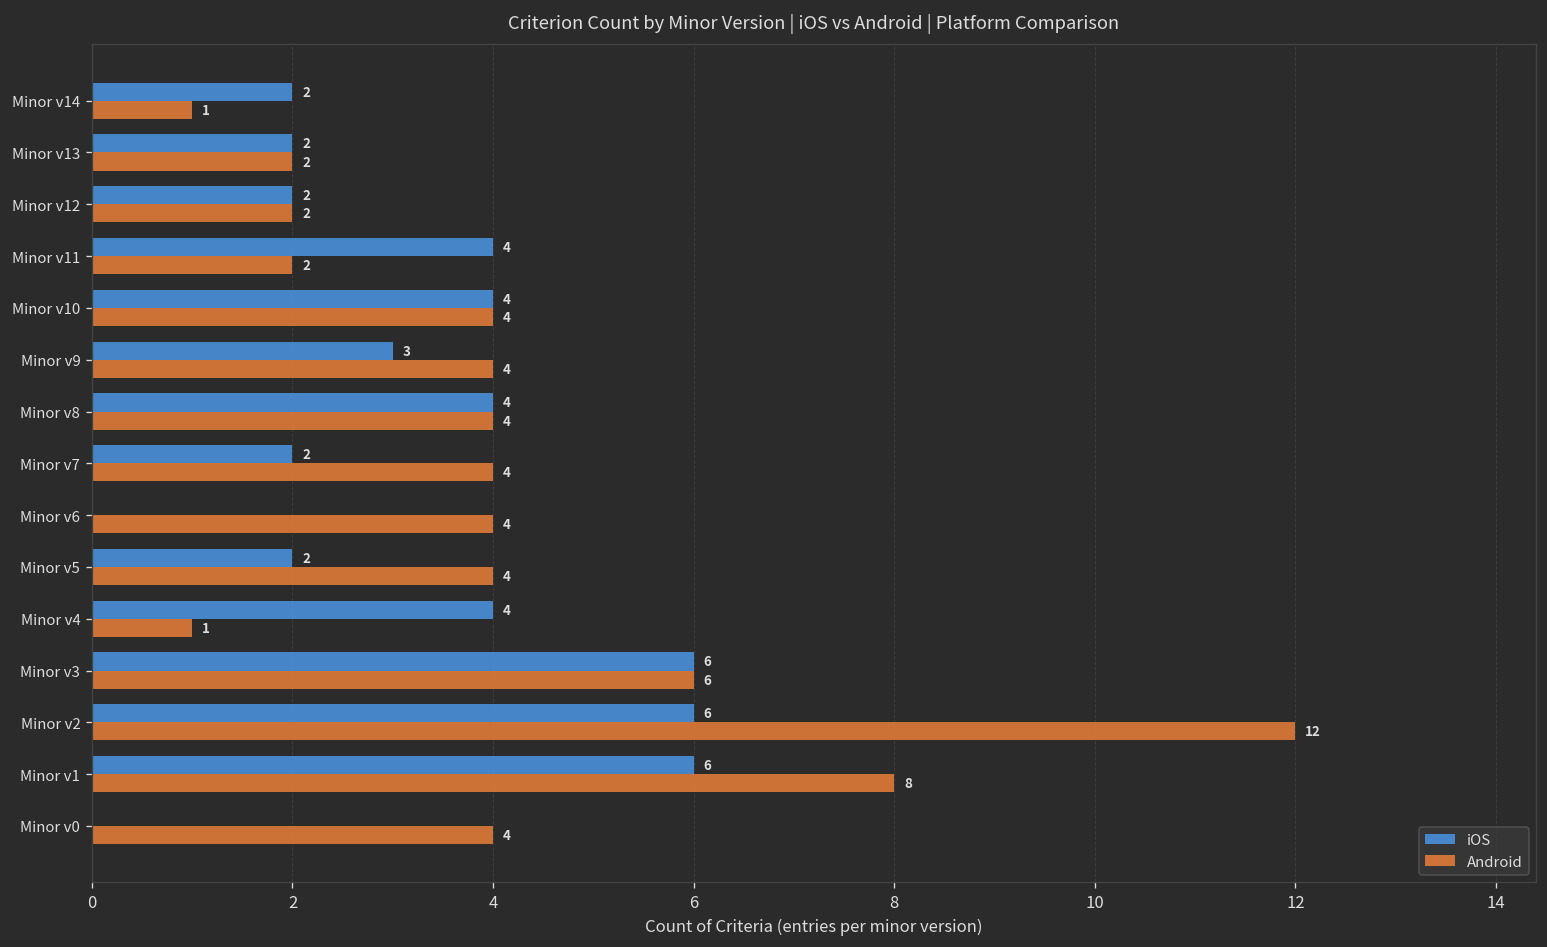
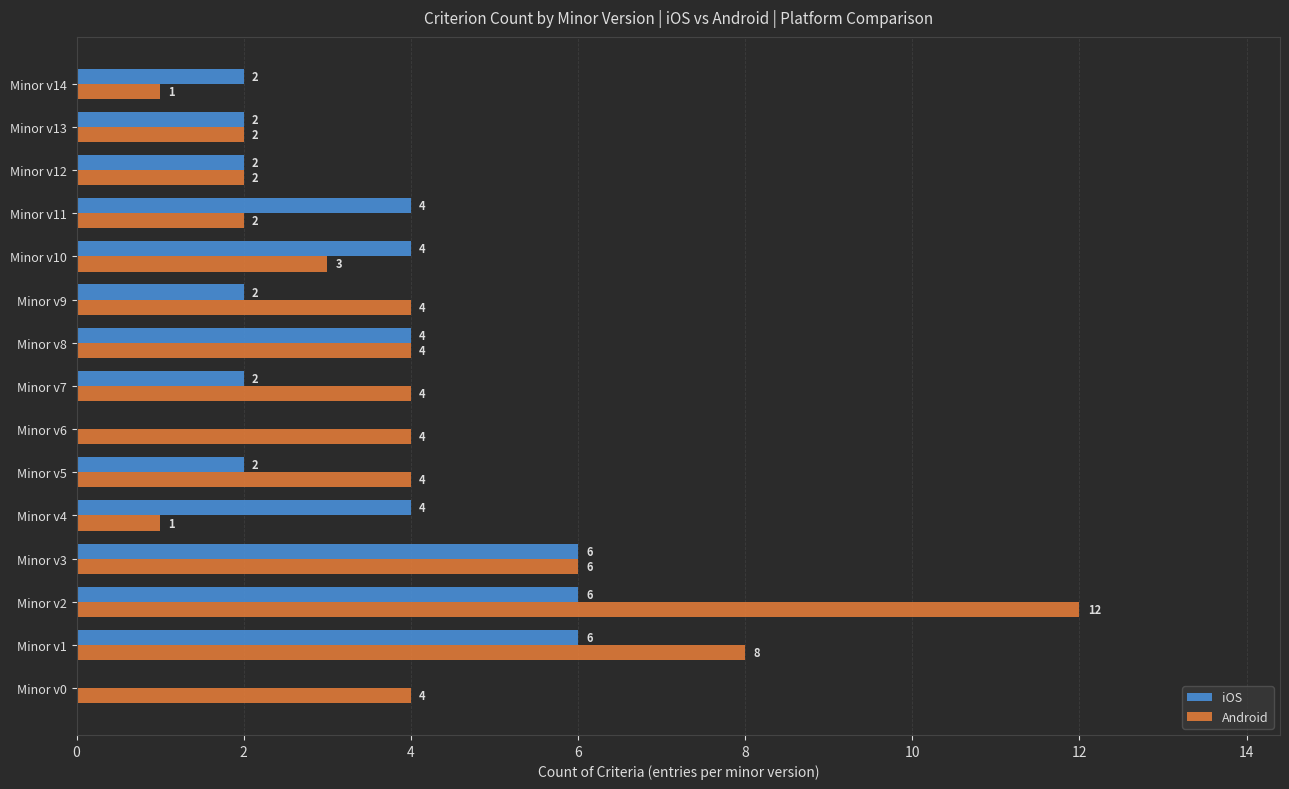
  {
    "iOS": {
      "Minor v14": 2,
      "Minor v13": 2,
      "Minor v12": 2,
      "Minor v11": 4,
      "Minor v10": 4,
-     "Minor v9": 3,
+     "Minor v9": 2,
      "Minor v8": 4,
      "Minor v7": 2,
      "Minor v5": 2,
      "Minor v4": 4,
      "Minor v3": 6,
      "Minor v2": 6,
      "Minor v1": 6
    },
    "Android": {
      "Minor v14": 1,
      "Minor v13": 2,
      "Minor v12": 2,
      "Minor v11": 2,
-     "Minor v10": 4,
+     "Minor v10": 3,
      "Minor v9": 4,
      "Minor v8": 4,
      "Minor v7": 4,
      "Minor v6": 4,
      "Minor v5": 4,
      "Minor v4": 1,
      "Minor v3": 6,
      "Minor v2": 12,
      "Minor v1": 8,
      "Minor v0": 4
    }
  }
